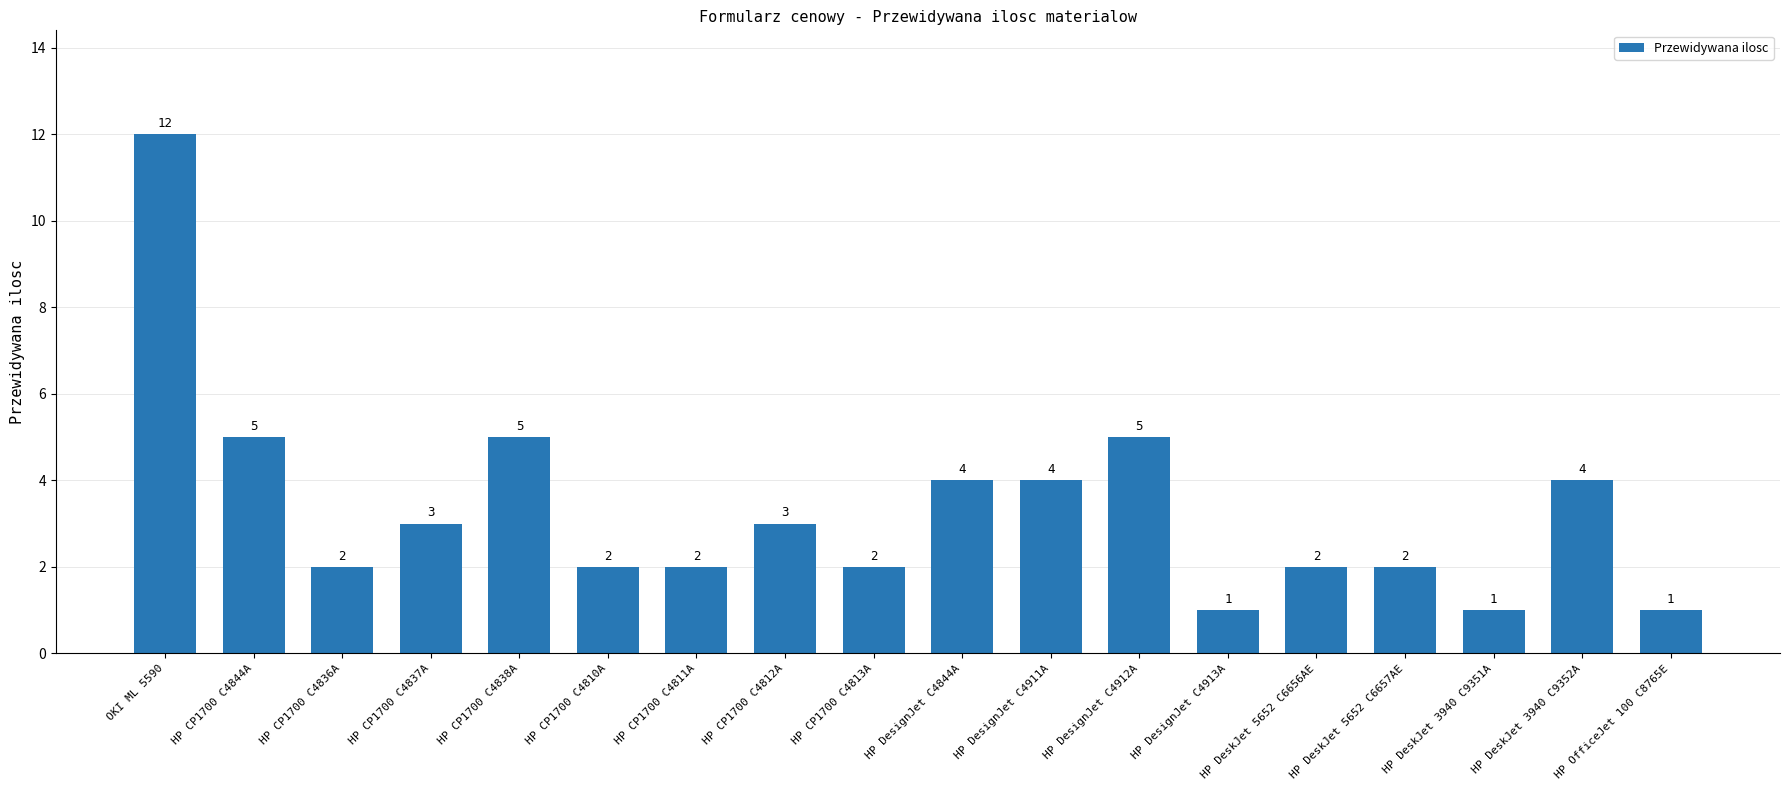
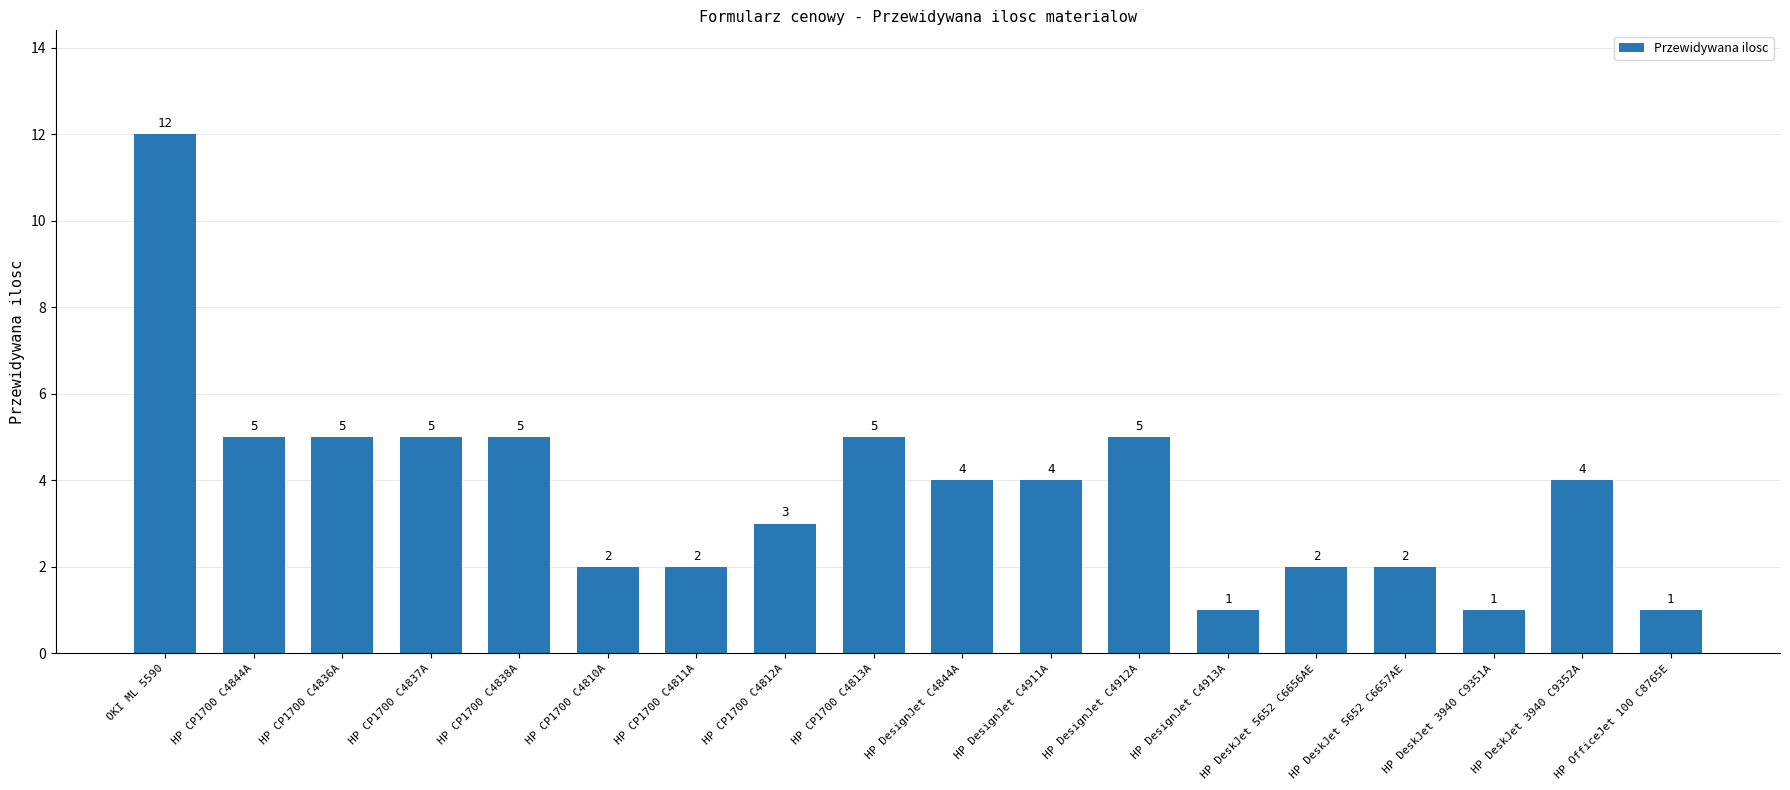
  {
    "OKI ML 5590": 12,
    "HP CP1700 C4844A": 5,
-   "HP CP1700 C4836A": 2,
-   "HP CP1700 C4837A": 3,
+   "HP CP1700 C4836A": 5,
+   "HP CP1700 C4837A": 5,
    "HP CP1700 C4838A": 5,
    "HP CP1700 C4810A": 2,
    "HP CP1700 C4811A": 2,
    "HP CP1700 C4812A": 3,
-   "HP CP1700 C4813A": 2,
+   "HP CP1700 C4813A": 5,
    "HP DesignJet C4844A": 4,
    "HP DesignJet C4911A": 4,
    "HP DesignJet C4912A": 5,
    "HP DesignJet C4913A": 1,
    "HP DeskJet 5652 C6656AE": 2,
    "HP DeskJet 5652 C6657AE": 2,
    "HP DeskJet 3940 C9351A": 1,
    "HP DeskJet 3940 C9352A": 4,
    "HP OfficeJet 100 C8765E": 1
  }
